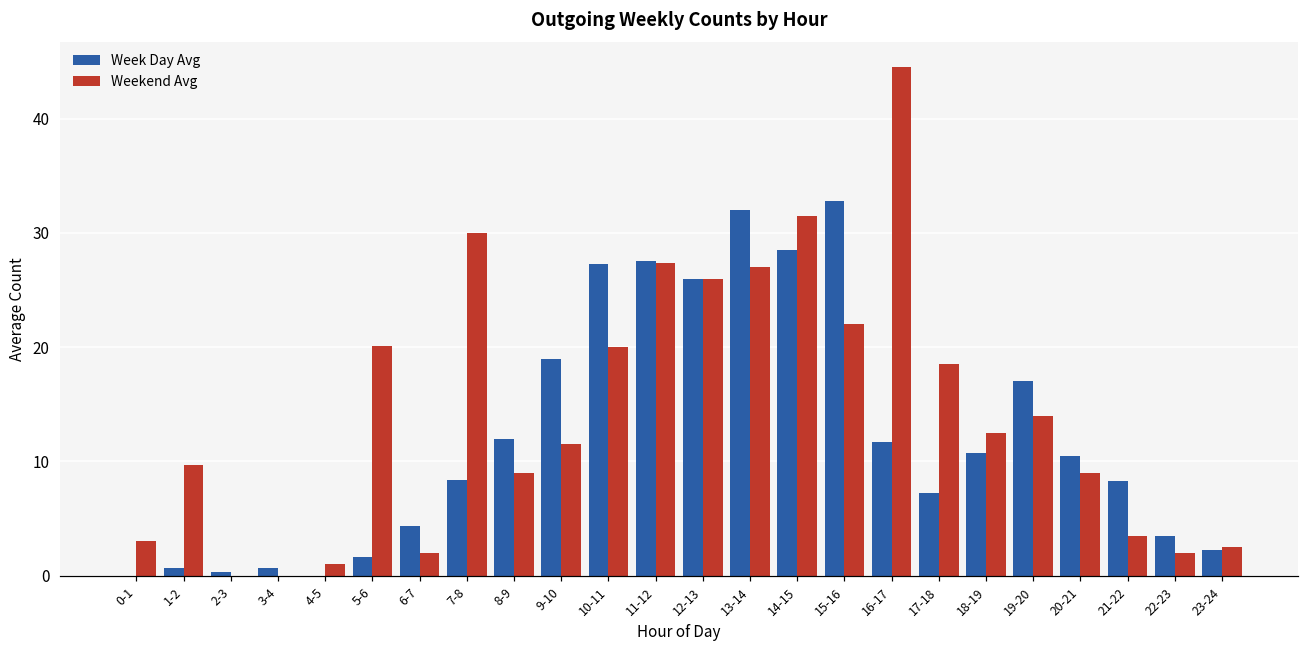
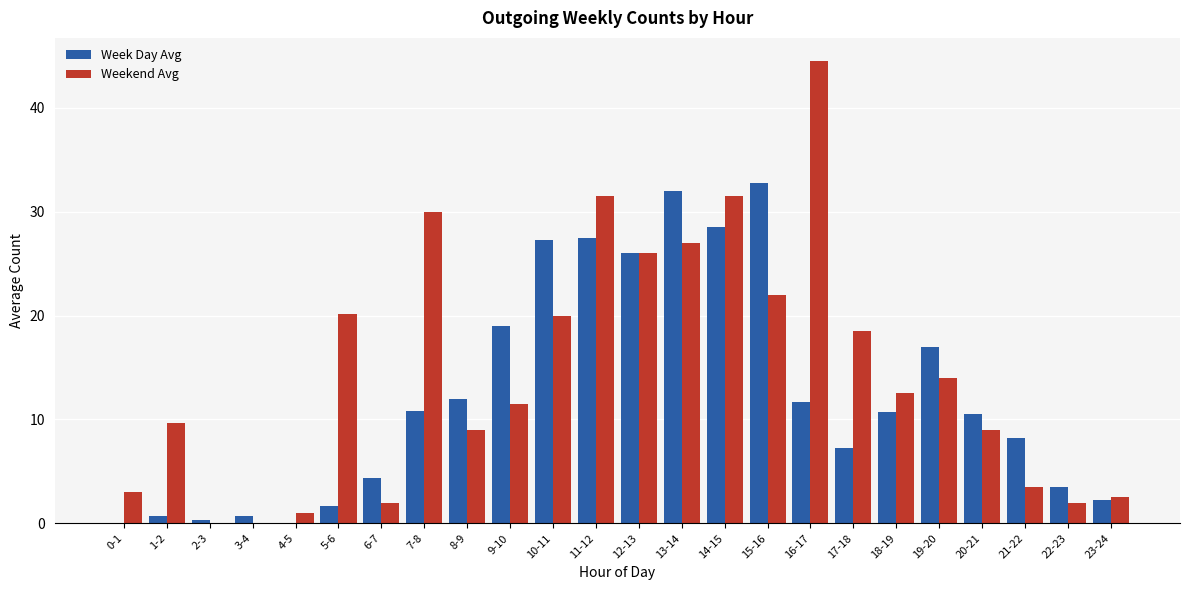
  {
    "Week Day Avg": {
      "0-1": 0.0,
      "1-2": 0.7,
      "2-3": 0.3,
      "3-4": 0.7,
      "4-5": 0.0,
      "5-6": 1.7,
      "6-7": 4.3,
-     "7-8": 8.3,
+     "7-8": 10.8,
      "8-9": 12.0,
      "9-10": 19.0,
      "10-11": 27.3,
      "11-12": 27.5,
      "12-13": 26.0,
      "13-14": 32.0,
      "14-15": 28.5,
      "15-16": 32.8,
      "16-17": 11.7,
      "17-18": 7.3,
      "18-19": 10.8,
      "19-20": 17.0,
      "20-21": 10.5,
      "21-22": 8.3,
      "22-23": 3.5,
      "23-24": 2.3
    },
    "Weekend Avg": {
      "0-1": 3.0,
      "1-2": 9.7,
      "2-3": 0.0,
      "3-4": 0.0,
      "4-5": 1.0,
      "5-6": 20.1,
      "6-7": 2.0,
      "7-8": 30.0,
      "8-9": 9.0,
      "9-10": 11.5,
      "10-11": 20.0,
-     "11-12": 27.4,
+     "11-12": 31.5,
      "12-13": 26.0,
      "13-14": 27.0,
      "14-15": 31.5,
      "15-16": 22.0,
      "16-17": 44.5,
      "17-18": 18.5,
      "18-19": 12.5,
      "19-20": 14.0,
      "20-21": 9.0,
      "21-22": 3.5,
      "22-23": 2.0,
      "23-24": 2.5
    }
  }
